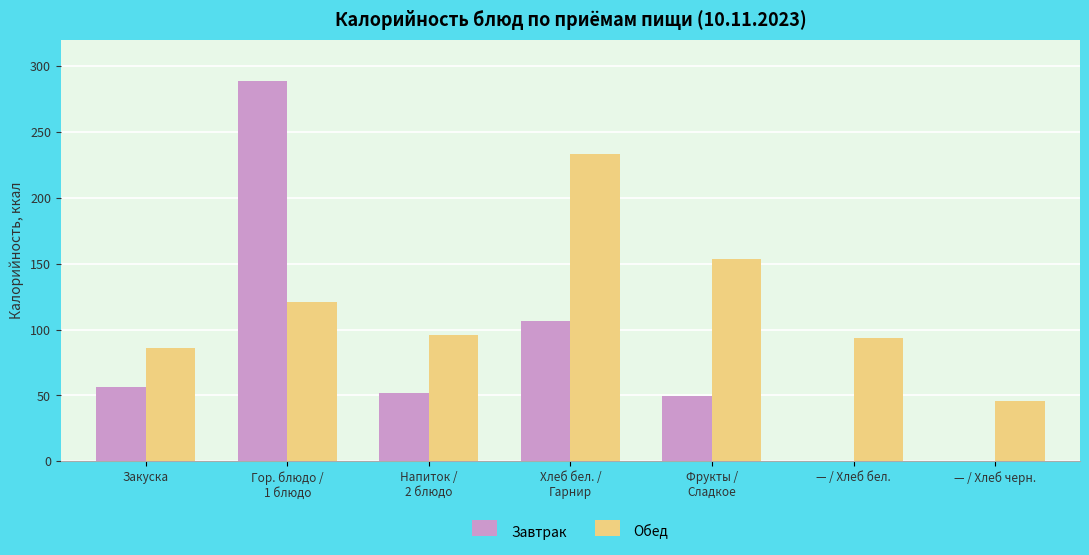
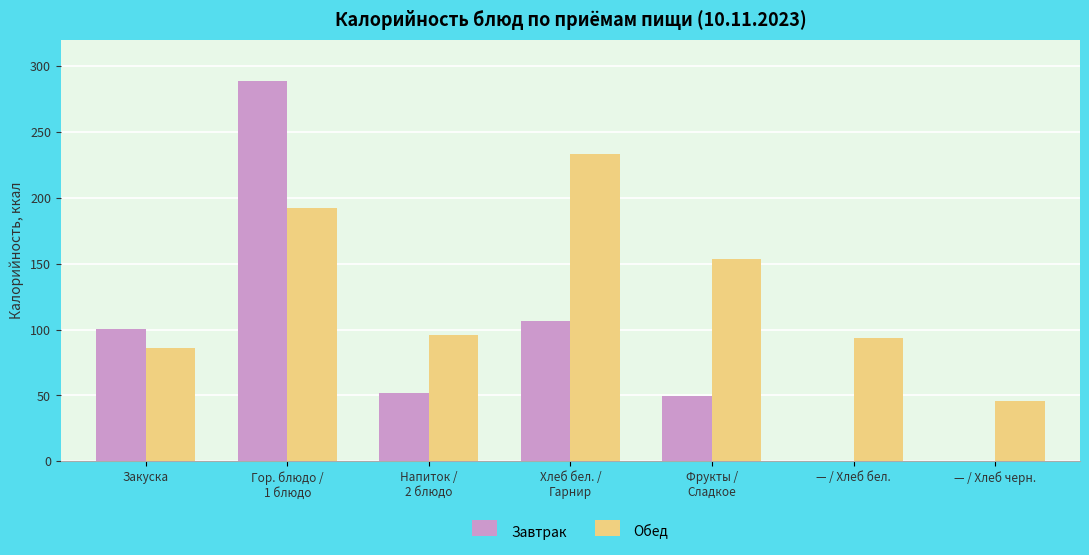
  {
    "Завтрак": {
-     "Закуска": 57,
+     "Закуска": 100,
      "Гор. блюдо / 1 блюдо": 289,
      "Напиток / 2 блюдо": 52,
      "Хлеб бел. / Гарнир": 107,
      "Фрукты / Сладкое": 50,
      "— / Хлеб бел.": 0,
      "— / Хлеб черн.": 0
    },
    "Обед": {
      "Закуска": 86,
-     "Гор. блюдо / 1 блюдо": 121,
+     "Гор. блюдо / 1 блюдо": 193,
      "Напиток / 2 блюдо": 96,
      "Хлеб бел. / Гарнир": 233,
      "Фрукты / Сладкое": 153,
      "— / Хлеб бел.": 94,
      "— / Хлеб черн.": 46
    }
  }
